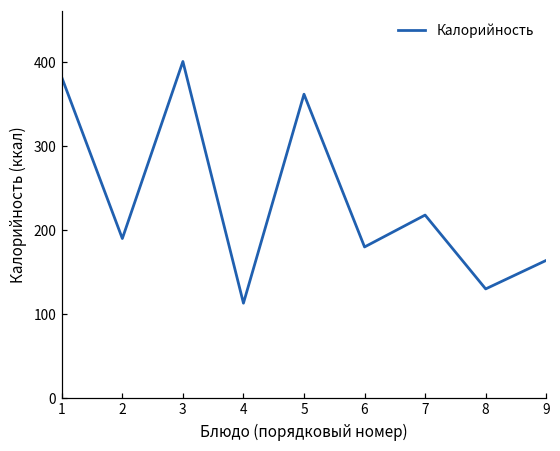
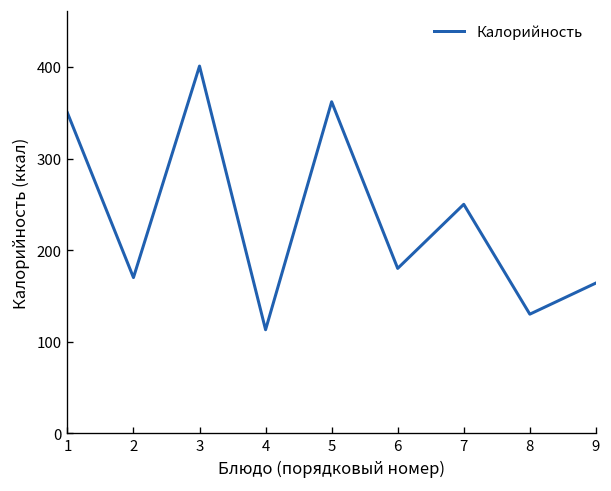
  {
-   "1": 380,
-   "2": 190,
+   "1": 350,
+   "2": 170,
    "3": 400,
    "4": 110,
    "5": 360,
    "6": 180,
-   "7": 220,
+   "7": 250,
    "8": 130,
    "9": 160
  }
